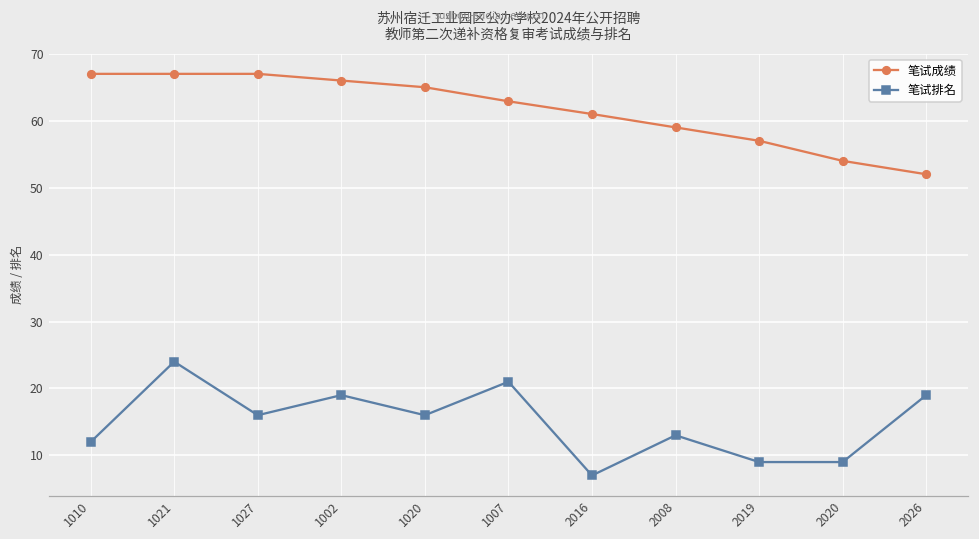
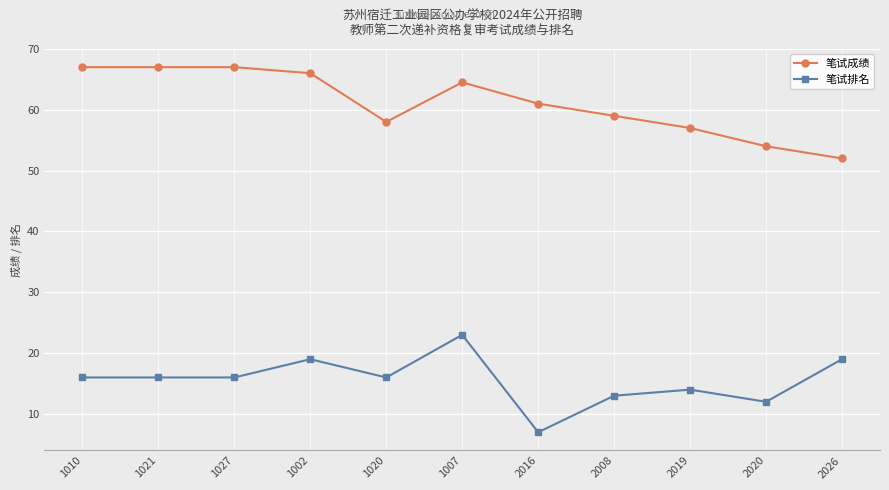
  {
    "笔试成绩": {
      "1010": 67,
      "1021": 67,
      "1027": 67,
      "1002": 66,
-     "1020": 65,
-     "1007": 63,
+     "1020": 58,
+     "1007": 65,
      "2016": 61,
      "2008": 59,
      "2019": 57,
      "2020": 54,
      "2026": 52
    },
    "笔试排名": {
-     "1010": 12,
-     "1021": 24,
+     "1010": 16,
+     "1021": 16,
      "1027": 16,
      "1002": 19,
      "1020": 16,
-     "1007": 21,
+     "1007": 23,
      "2016": 7,
      "2008": 13,
-     "2019": 9,
-     "2020": 9,
+     "2019": 14,
+     "2020": 12,
      "2026": 19
    }
  }
